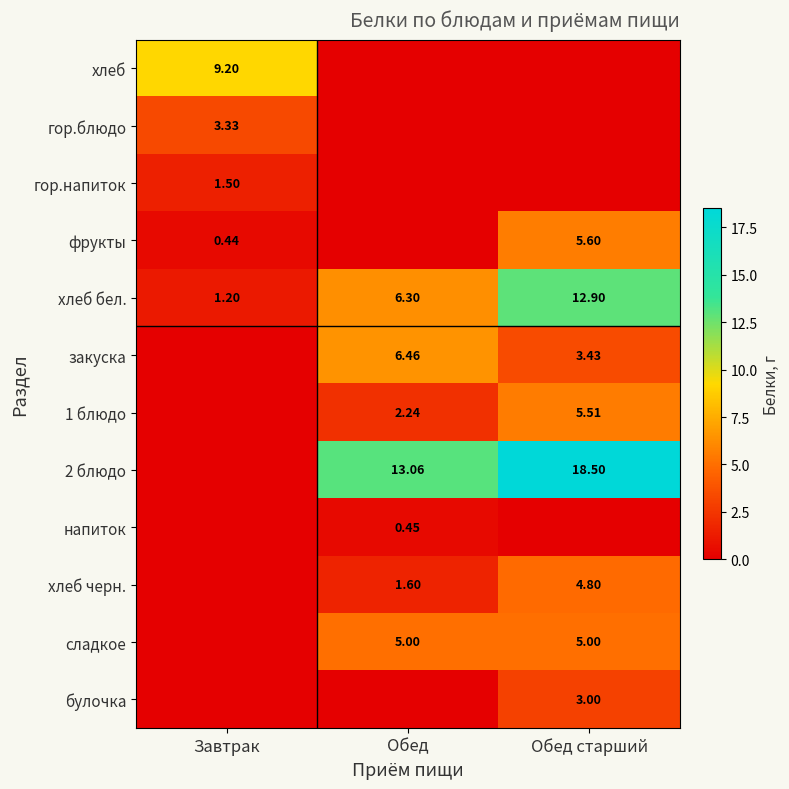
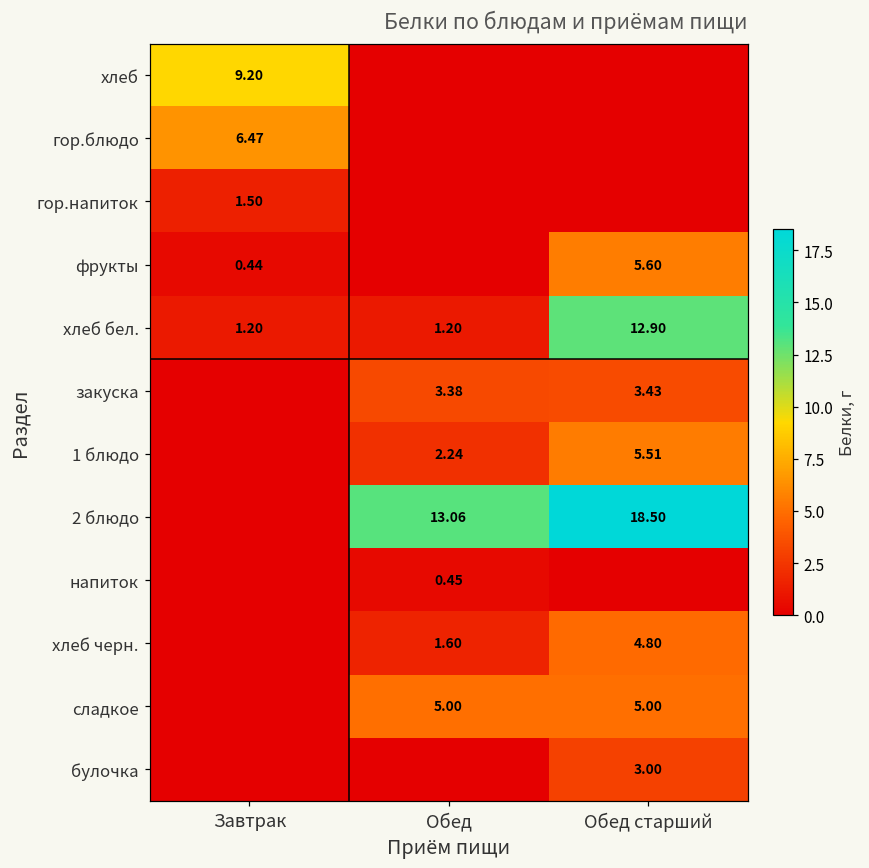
  {
    "хлеб": {
      "Завтрак": 9.20
    },
    "гор.блюдо": {
-     "Завтрак": 3.33
+     "Завтрак": 6.47
    },
    "гор.напиток": {
      "Завтрак": 1.50
    },
    "фрукты": {
      "Завтрак": 0.44,
      "Обед старший": 5.60
    },
    "хлеб бел.": {
      "Завтрак": 1.20,
-     "Обед": 6.30,
+     "Обед": 1.20,
      "Обед старший": 12.90
    },
    "закуска": {
-     "Обед": 6.46,
+     "Обед": 3.38,
      "Обед старший": 3.43
    },
    "1 блюдо": {
      "Обед": 2.24,
      "Обед старший": 5.51
    },
    "2 блюдо": {
      "Обед": 13.06,
      "Обед старший": 18.50
    },
    "напиток": {
      "Обед": 0.45
    },
    "хлеб черн.": {
      "Обед": 1.60,
      "Обед старший": 4.80
    },
    "сладкое": {
      "Обед": 5.00,
      "Обед старший": 5.00
    },
    "булочка": {
      "Обед старший": 3.00
    }
  }
